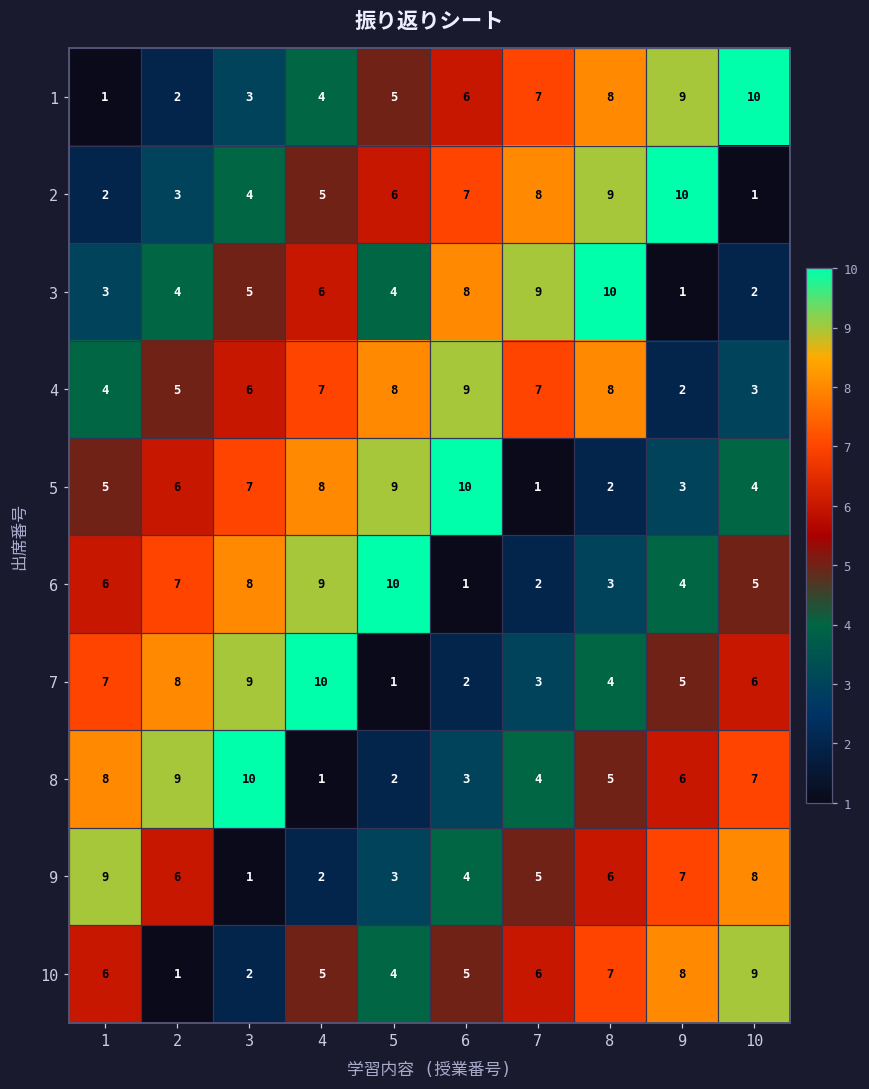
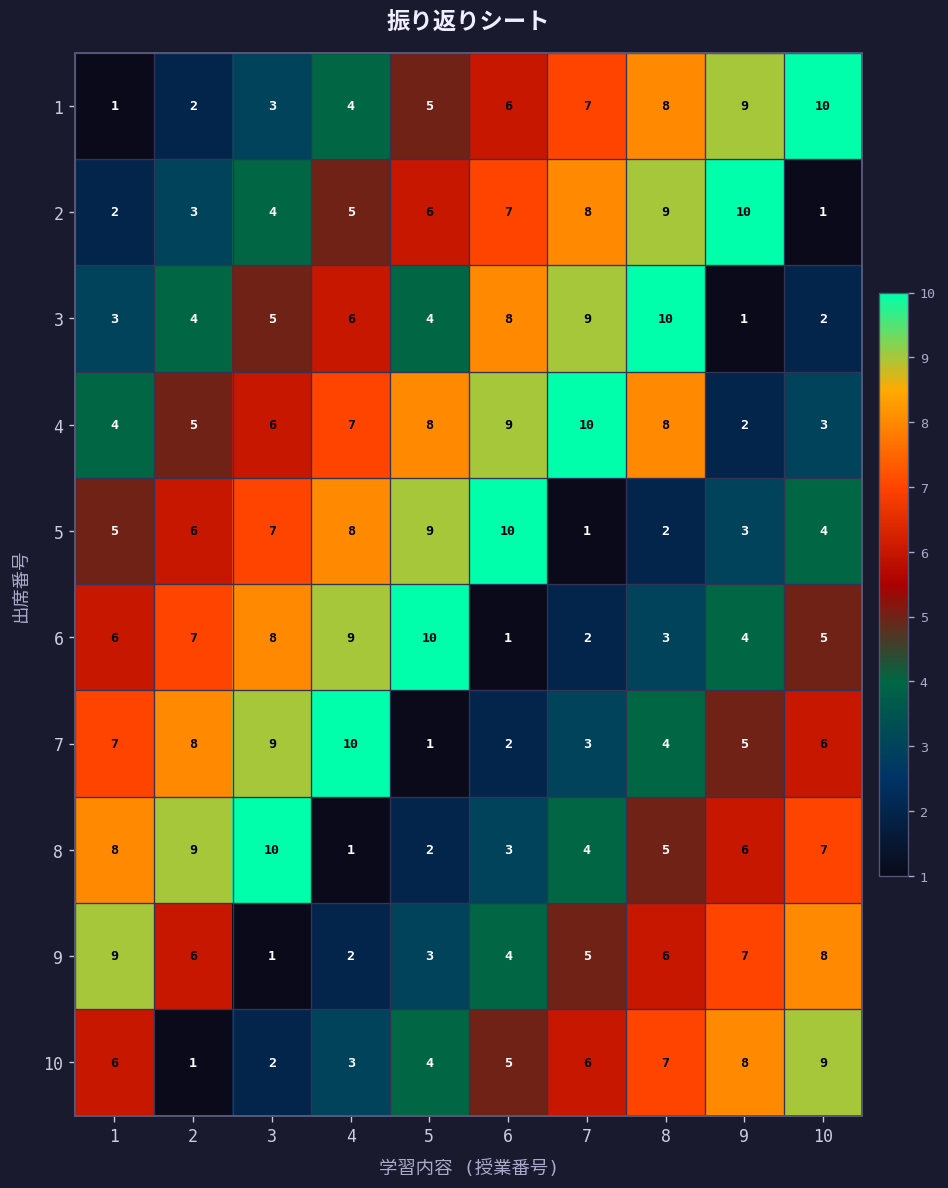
  {
    "1": {
      "1": 1,
      "2": 2,
      "3": 3,
      "4": 4,
      "5": 5,
      "6": 6,
      "7": 7,
      "8": 8,
      "9": 9,
      "10": 10
    },
    "2": {
      "1": 2,
      "2": 3,
      "3": 4,
      "4": 5,
      "5": 6,
      "6": 7,
      "7": 8,
      "8": 9,
      "9": 10,
      "10": 1
    },
    "3": {
      "1": 3,
      "2": 4,
      "3": 5,
      "4": 6,
      "5": 4,
      "6": 8,
      "7": 9,
      "8": 10,
      "9": 1,
      "10": 2
    },
    "4": {
      "1": 4,
      "2": 5,
      "3": 6,
      "4": 7,
      "5": 8,
      "6": 9,
-     "7": 7,
+     "7": 10,
      "8": 8,
      "9": 2,
      "10": 3
    },
    "5": {
      "1": 5,
      "2": 6,
      "3": 7,
      "4": 8,
      "5": 9,
      "6": 10,
      "7": 1,
      "8": 2,
      "9": 3,
      "10": 4
    },
    "6": {
      "1": 6,
      "2": 7,
      "3": 8,
      "4": 9,
      "5": 10,
      "6": 1,
      "7": 2,
      "8": 3,
      "9": 4,
      "10": 5
    },
    "7": {
      "1": 7,
      "2": 8,
      "3": 9,
      "4": 10,
      "5": 1,
      "6": 2,
      "7": 3,
      "8": 4,
      "9": 5,
      "10": 6
    },
    "8": {
      "1": 8,
      "2": 9,
      "3": 10,
      "4": 1,
      "5": 2,
      "6": 3,
      "7": 4,
      "8": 5,
      "9": 6,
      "10": 7
    },
    "9": {
      "1": 9,
      "2": 6,
      "3": 1,
      "4": 2,
      "5": 3,
      "6": 4,
      "7": 5,
      "8": 6,
      "9": 7,
      "10": 8
    },
    "10": {
      "1": 6,
      "2": 1,
      "3": 2,
-     "4": 5,
+     "4": 3,
      "5": 4,
      "6": 5,
      "7": 6,
      "8": 7,
      "9": 8,
      "10": 9
    }
  }
